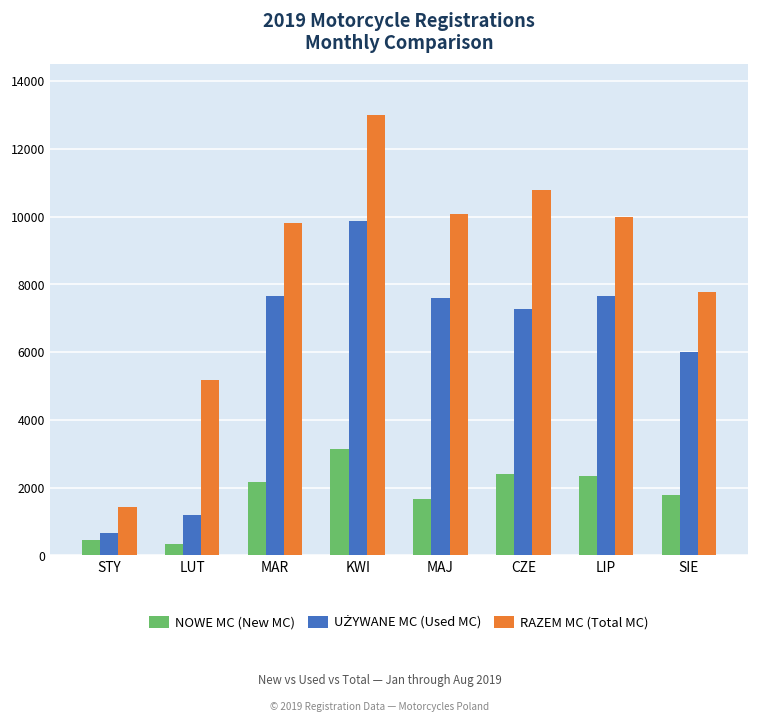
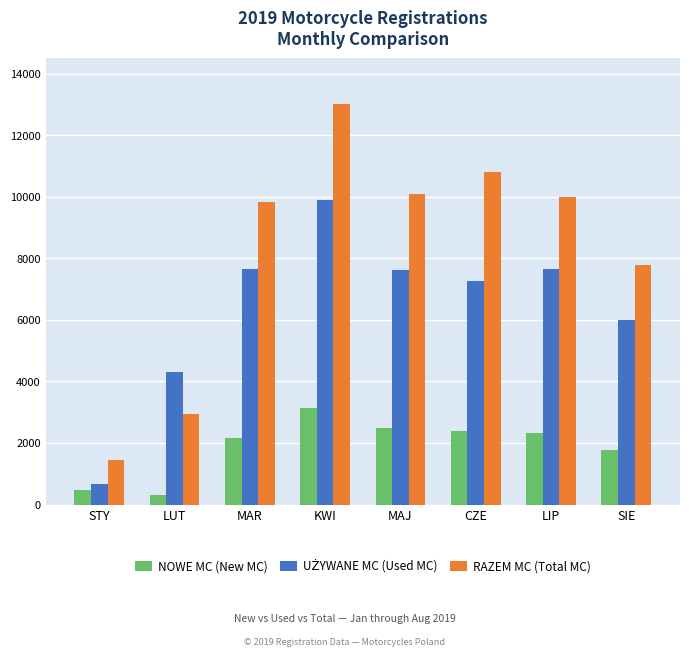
  {
    "NOWE MC (New MC)": {
      "STY": 500,
      "LUT": 300,
      "MAR": 2200,
      "KWI": 3100,
-     "MAJ": 1700,
+     "MAJ": 2500,
      "CZE": 2400,
      "LIP": 2300,
      "SIE": 1800
    },
    "UŻYWANE MC (Used MC)": {
      "STY": 700,
-     "LUT": 1200,
+     "LUT": 4300,
      "MAR": 7700,
      "KWI": 9900,
      "MAJ": 7600,
      "CZE": 7300,
      "LIP": 7700,
      "SIE": 6000
    },
    "RAZEM MC (Total MC)": {
      "STY": 1400,
-     "LUT": 5200,
+     "LUT": 3000,
      "MAR": 9800,
      "KWI": 13000,
      "MAJ": 10100,
      "CZE": 10800,
      "LIP": 10000,
      "SIE": 7800
    }
  }
